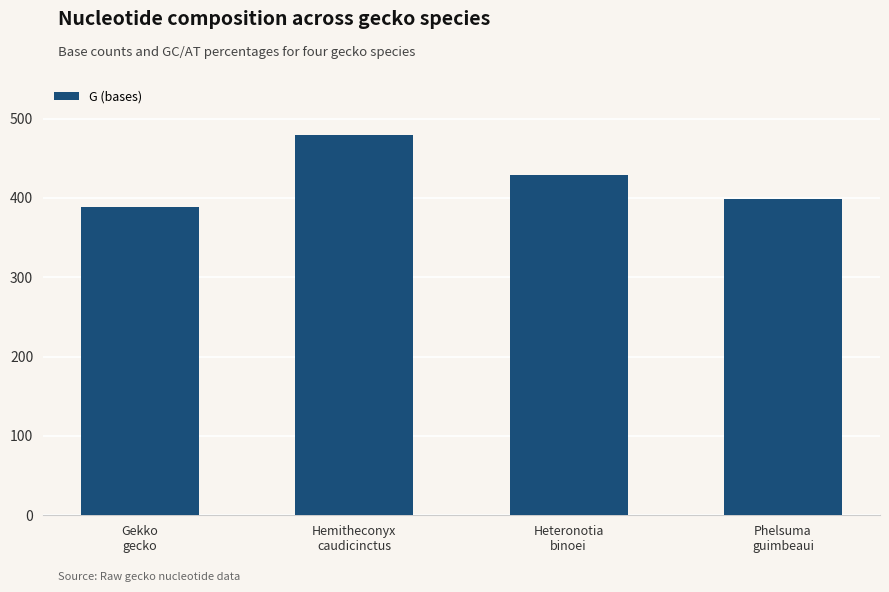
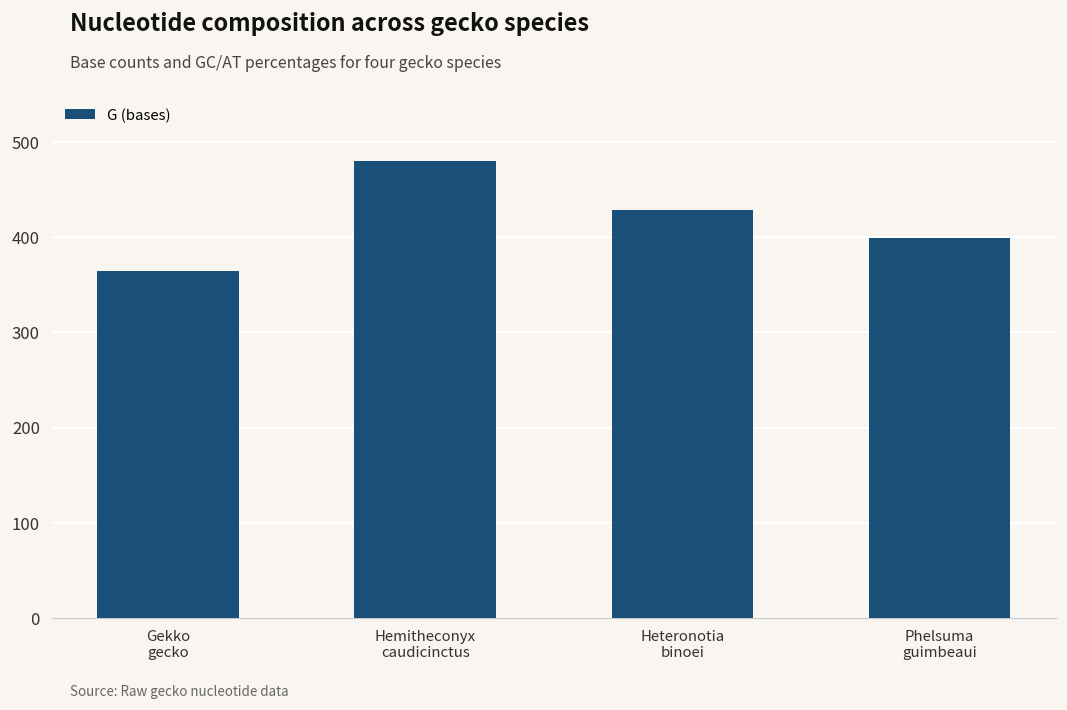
  {
-   "Gekko gecko": 390,
+   "Gekko gecko": 360,
    "Hemitheconyx caudicinctus": 480,
    "Heteronotia binoei": 430,
    "Phelsuma guimbeaui": 400
  }
